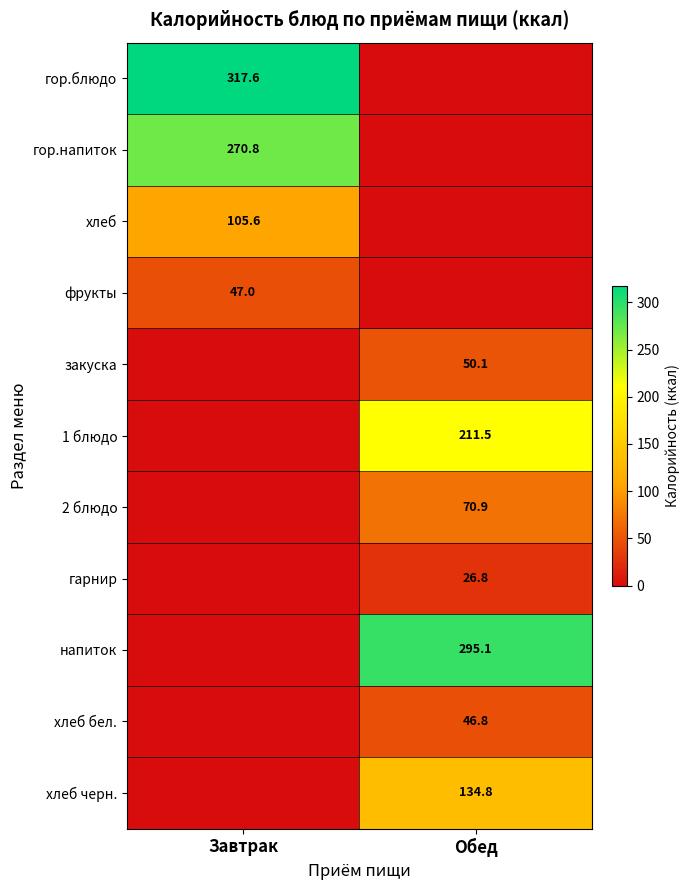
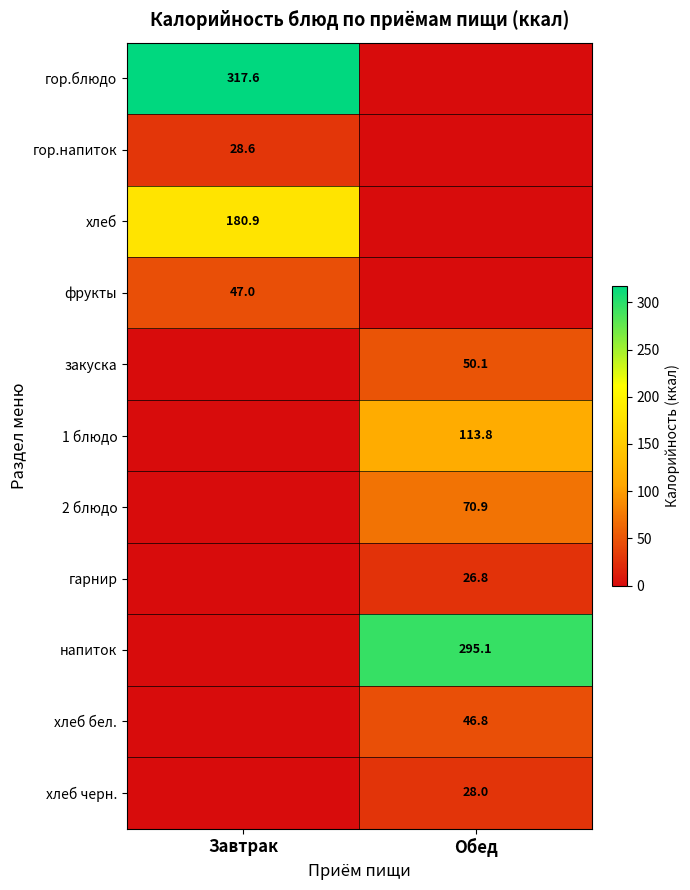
  {
    "гор.блюдо": {
      "Завтрак": 317.6
    },
    "гор.напиток": {
-     "Завтрак": 270.8
+     "Завтрак": 28.6
    },
    "хлеб": {
-     "Завтрак": 105.6
+     "Завтрак": 180.9
    },
    "фрукты": {
      "Завтрак": 47.0
    },
    "закуска": {
      "Обед": 50.1
    },
    "1 блюдо": {
-     "Обед": 211.5
+     "Обед": 113.8
    },
    "2 блюдо": {
      "Обед": 70.9
    },
    "гарнир": {
      "Обед": 26.8
    },
    "напиток": {
      "Обед": 295.1
    },
    "хлеб бел.": {
      "Обед": 46.8
    },
    "хлеб черн.": {
-     "Обед": 134.8
+     "Обед": 28.0
    }
  }
